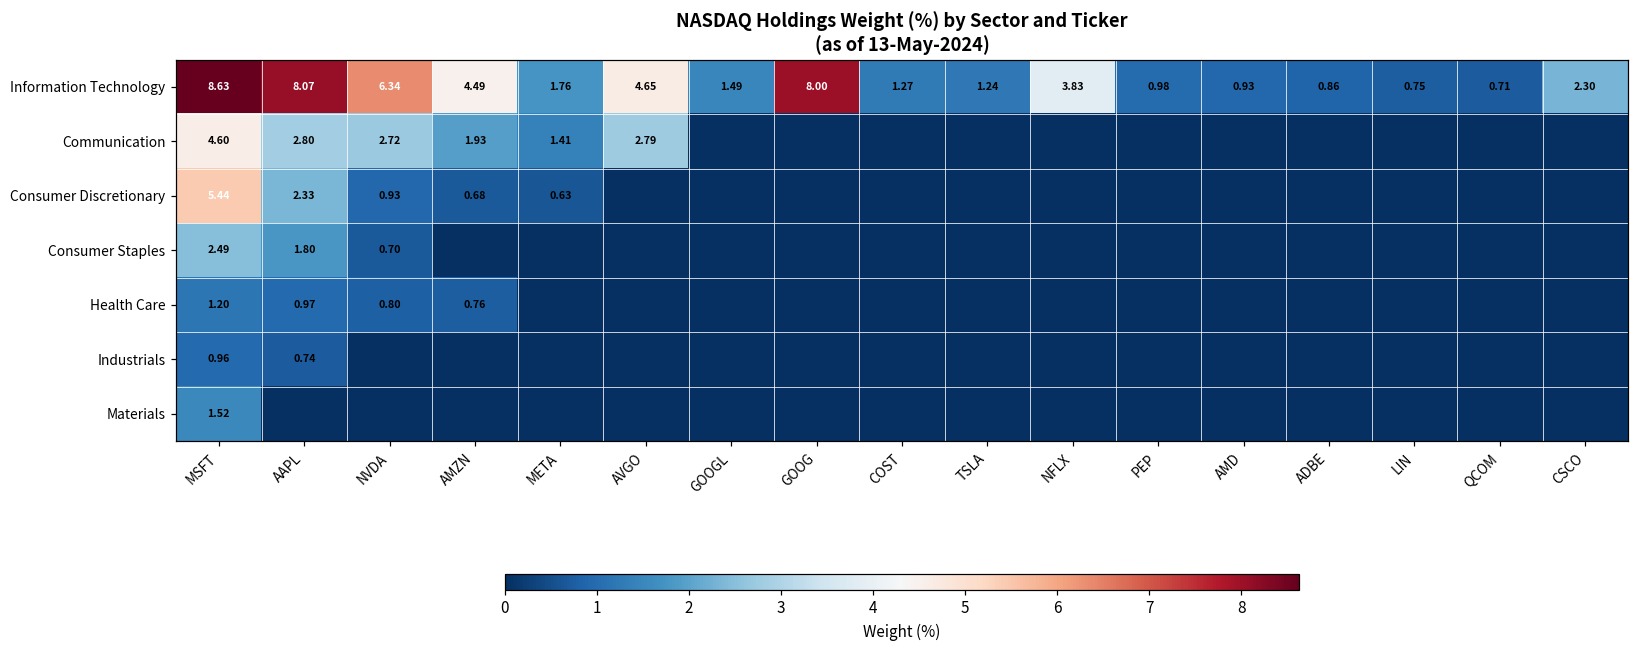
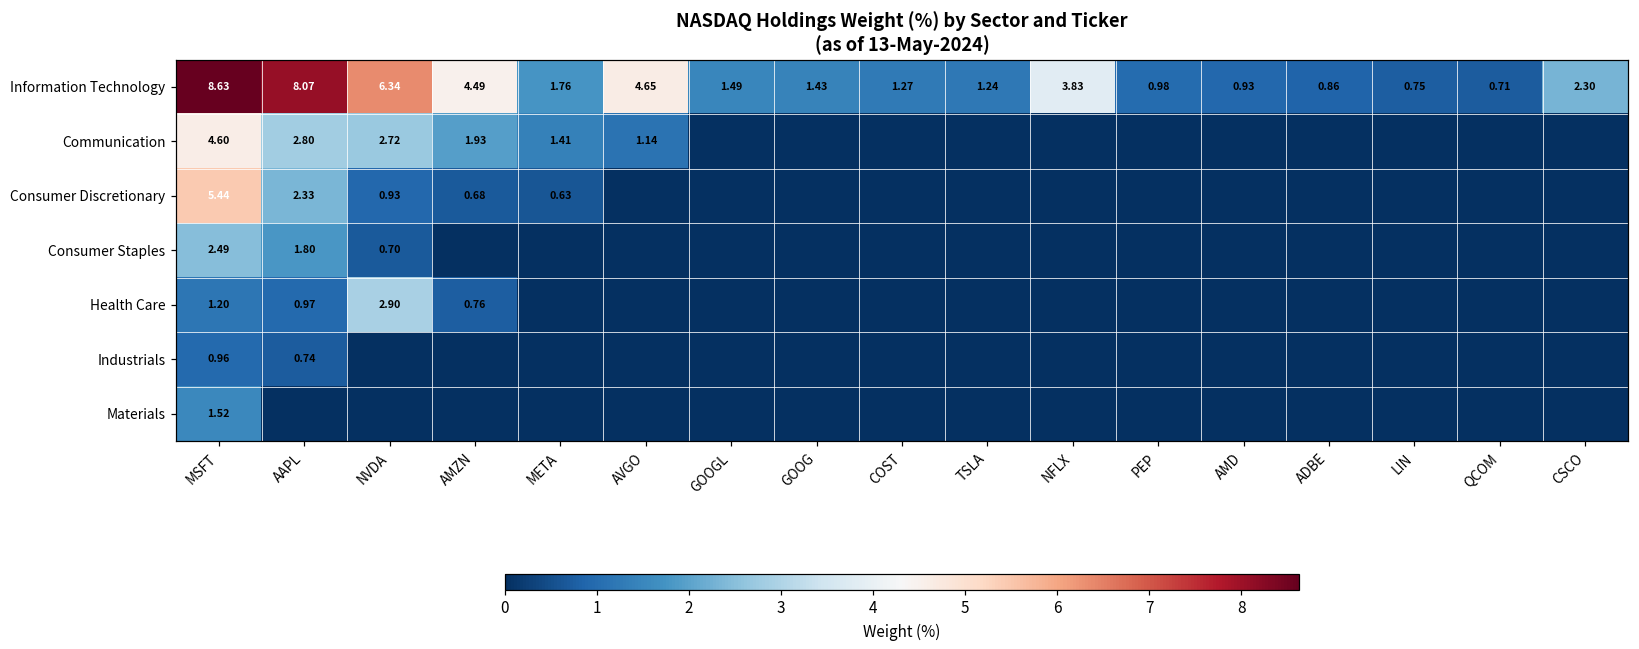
  {
    "Information Technology": {
      "MSFT": 8.63,
      "AAPL": 8.07,
      "NVDA": 6.34,
      "AMZN": 4.49,
      "META": 1.76,
      "AVGO": 4.65,
      "GOOGL": 1.49,
-     "GOOG": 8.00,
+     "GOOG": 1.43,
      "COST": 1.27,
      "TSLA": 1.24,
      "NFLX": 3.83,
      "PEP": 0.98,
      "AMD": 0.93,
      "ADBE": 0.86,
      "LIN": 0.75,
      "QCOM": 0.71,
      "CSCO": 2.30
    },
    "Communication": {
      "MSFT": 4.60,
      "AAPL": 2.80,
      "NVDA": 2.72,
      "AMZN": 1.93,
      "META": 1.41,
-     "AVGO": 2.79
+     "AVGO": 1.14
    },
    "Consumer Discretionary": {
      "MSFT": 5.44,
      "AAPL": 2.33,
      "NVDA": 0.93,
      "AMZN": 0.68,
      "META": 0.63
    },
    "Consumer Staples": {
      "MSFT": 2.49,
      "AAPL": 1.80,
      "NVDA": 0.70
    },
    "Health Care": {
      "MSFT": 1.20,
      "AAPL": 0.97,
-     "NVDA": 0.80,
+     "NVDA": 2.90,
      "AMZN": 0.76
    },
    "Industrials": {
      "MSFT": 0.96,
      "AAPL": 0.74
    },
    "Materials": {
      "MSFT": 1.52
    }
  }
